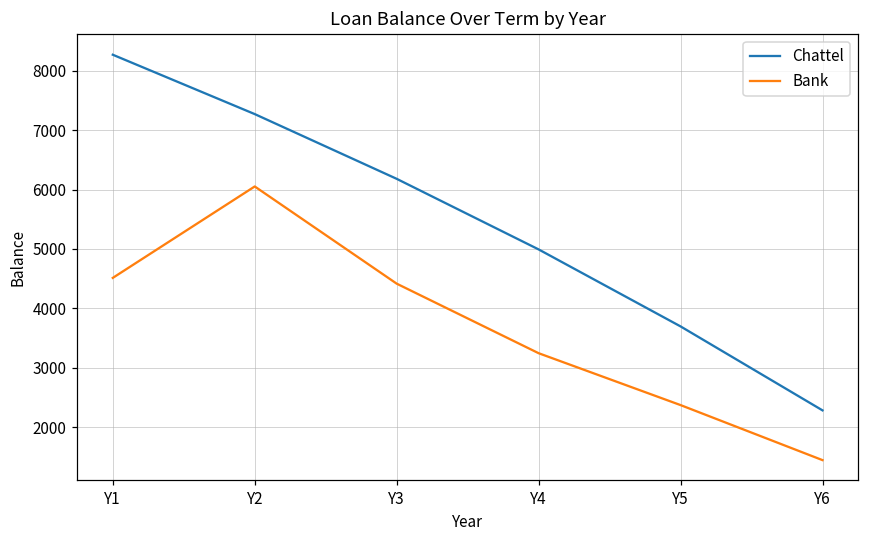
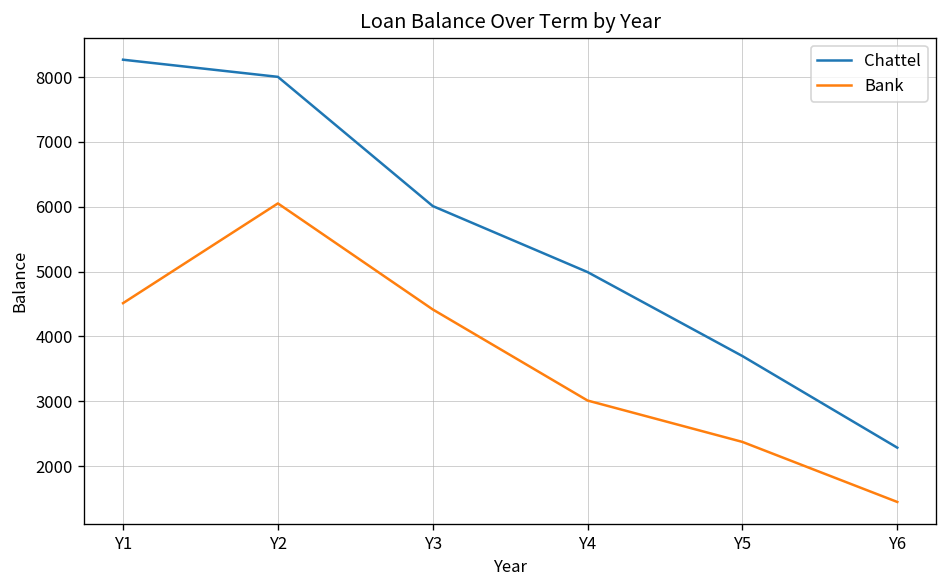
  {
    "Chattel": {
      "Y1": 8300,
-     "Y2": 7300,
-     "Y3": 6200,
+     "Y2": 8000,
+     "Y3": 6000,
      "Y4": 5000,
      "Y5": 3700,
      "Y6": 2300
    },
    "Bank": {
      "Y1": 4500,
      "Y2": 6100,
      "Y3": 4400,
-     "Y4": 3200,
+     "Y4": 3000,
      "Y5": 2400,
      "Y6": 1400
    }
  }
